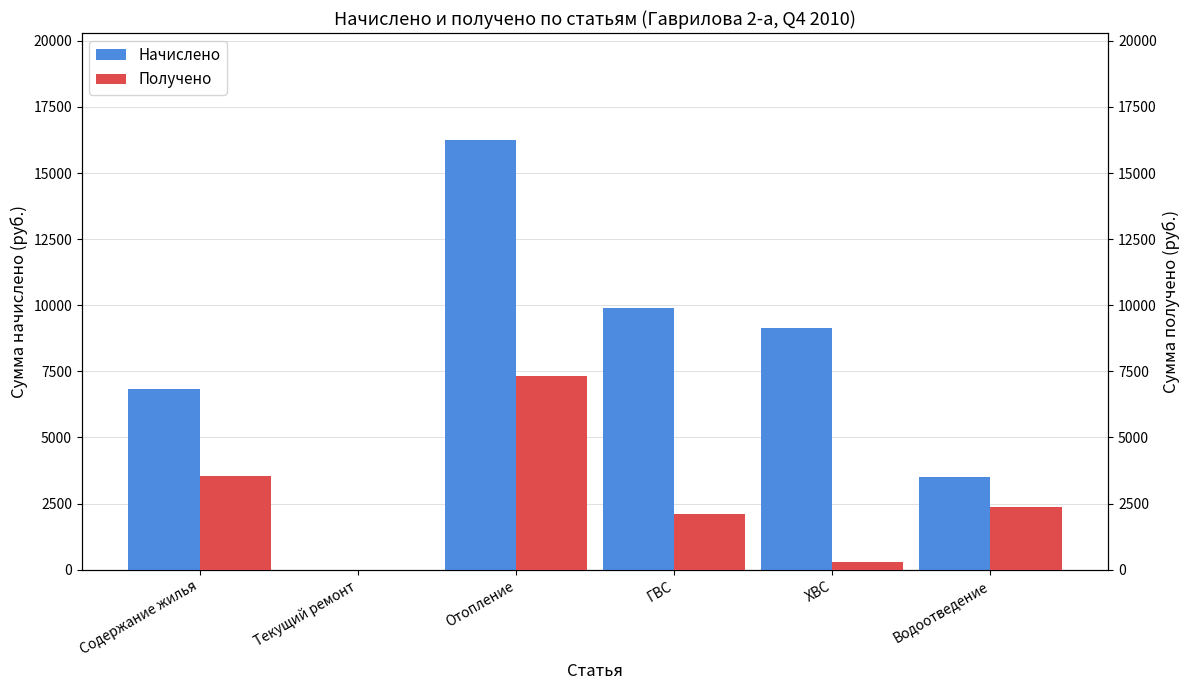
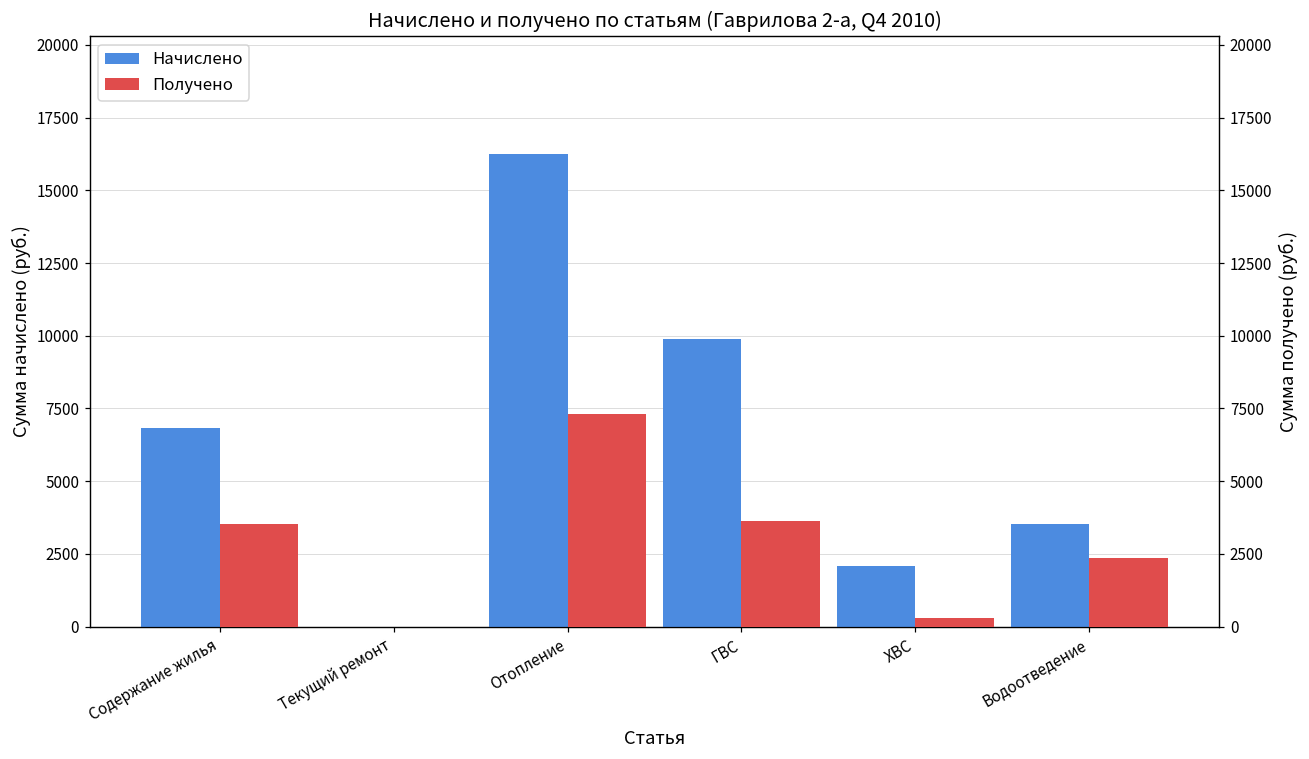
  {
    "Начислено": {
      "Содержание жилья": 6800,
      "Текущий ремонт": 0,
      "Отопление": 16200,
      "ГВС": 9900,
-     "ХВС": 9100,
+     "ХВС": 2100,
      "Водоотведение": 3500
    },
    "Получено": {
      "Содержание жилья": 3500,
      "Текущий ремонт": 0,
      "Отопление": 7300,
-     "ГВС": 2100,
+     "ГВС": 3600,
      "ХВС": 300,
      "Водоотведение": 2400
    }
  }
